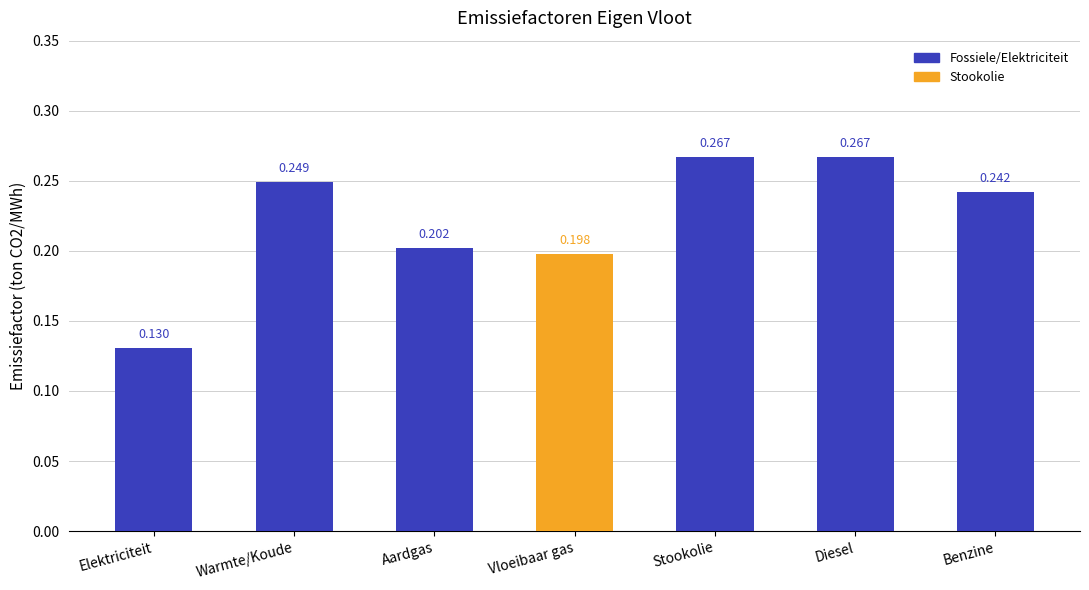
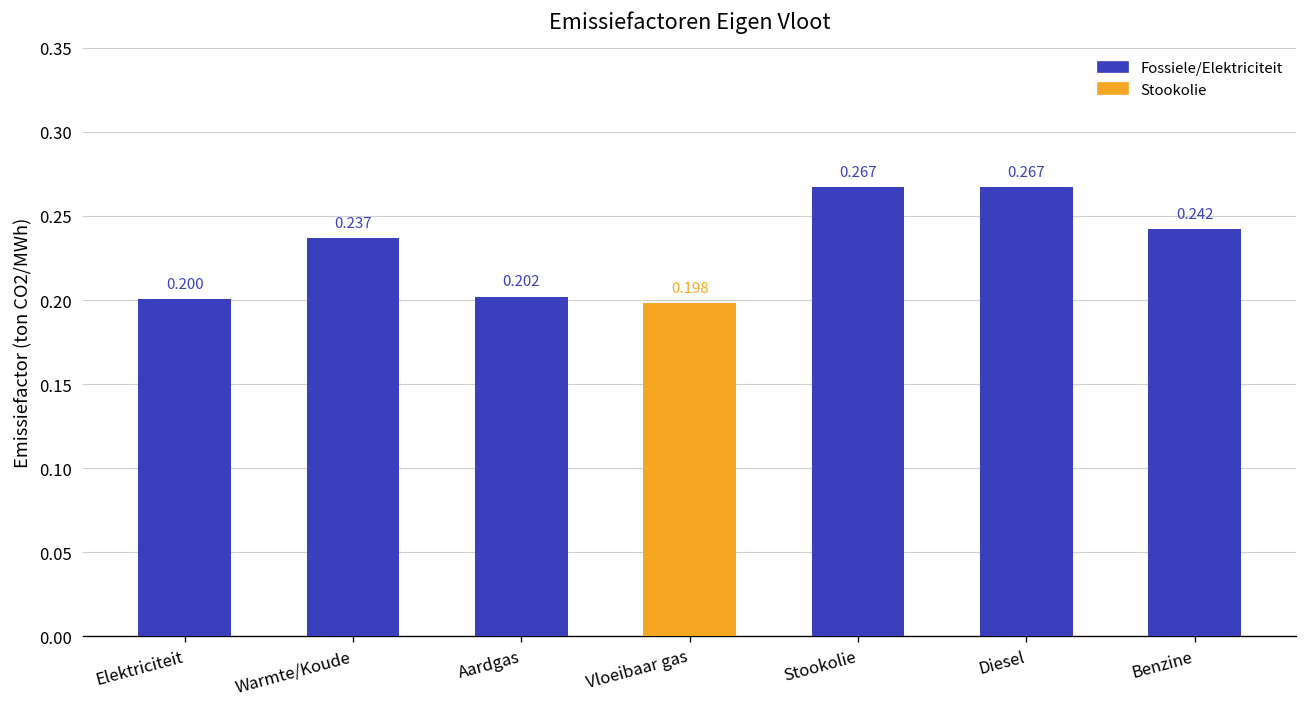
  {
-   "Elektriciteit": 0.130,
-   "Warmte/Koude": 0.249,
+   "Elektriciteit": 0.200,
+   "Warmte/Koude": 0.237,
    "Aardgas": 0.202,
    "Vloeibaar gas": 0.198,
    "Stookolie": 0.267,
    "Diesel": 0.267,
    "Benzine": 0.242
  }
